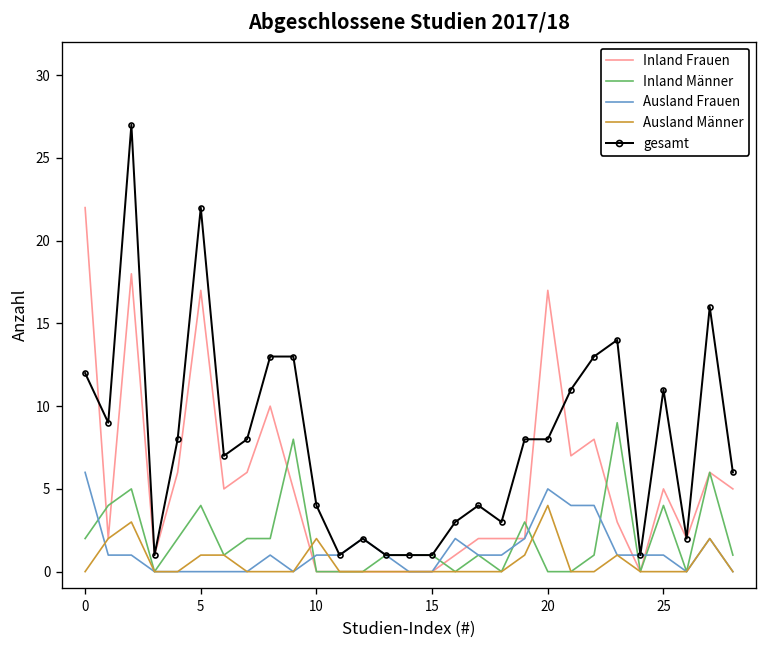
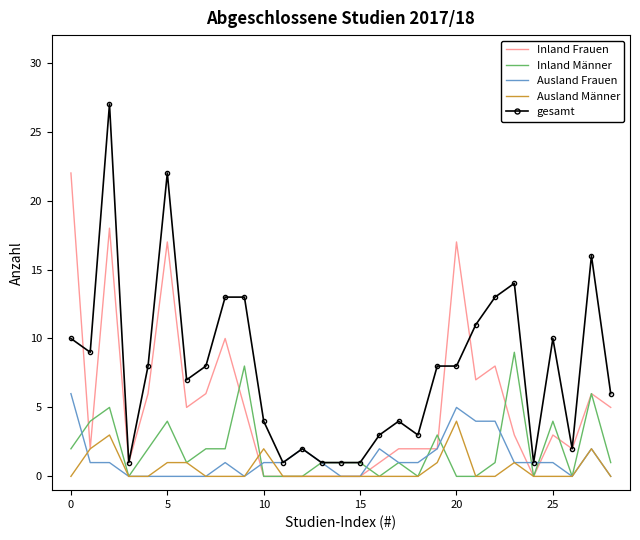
  {
    "Inland Frauen": {
      "0": 22,
      "5": 17,
      "20": 17,
-     "25": 5
+     "25": 3
    },
    "Inland Männer": {
      "0": 2,
      "5": 4,
      "20": 0,
      "25": 4
    },
    "Ausland Frauen": {
      "0": 6,
      "5": 0,
      "10": 1,
      "20": 5,
      "25": 1
    },
    "Ausland Männer": {
      "0": 0,
      "5": 1,
      "10": 2,
      "20": 4,
      "25": 0
    },
    "gesamt": {
-     "0": 12,
+     "0": 10,
      "5": 22,
      "10": 4,
      "20": 8,
-     "25": 11
+     "25": 10
    }
  }
